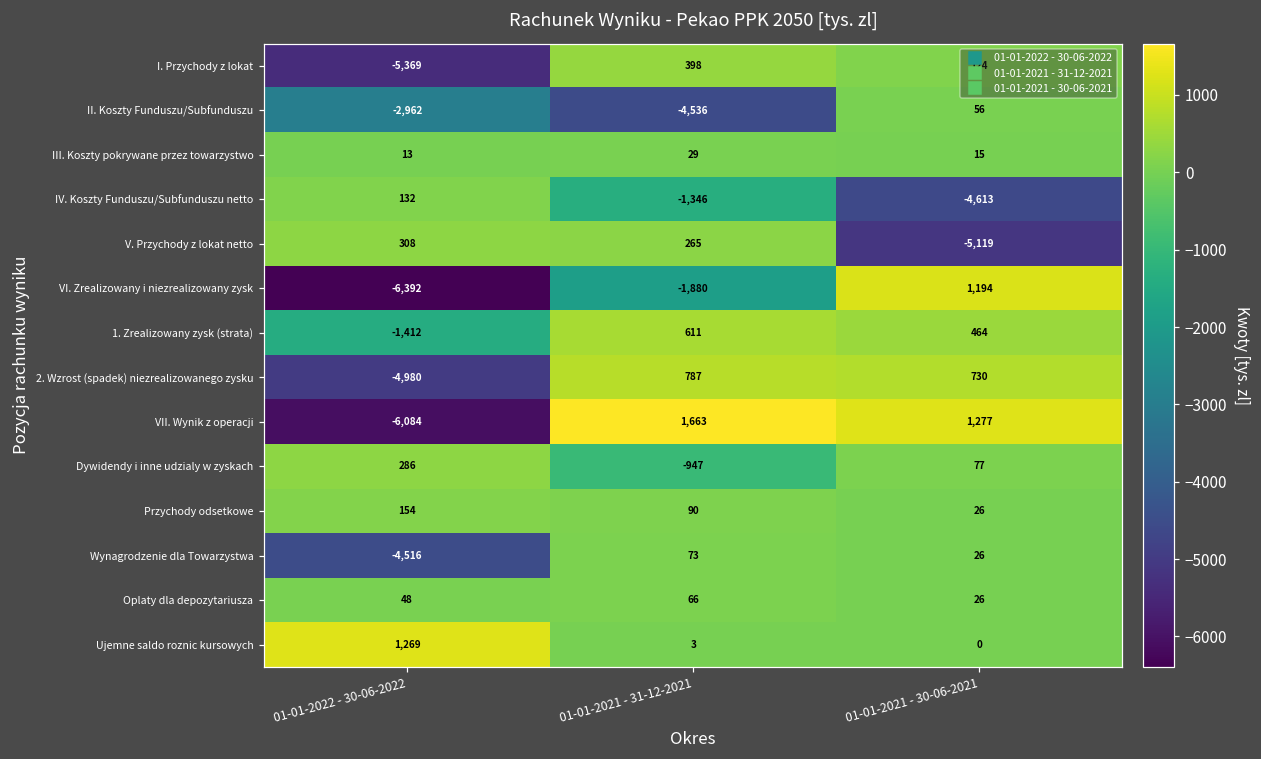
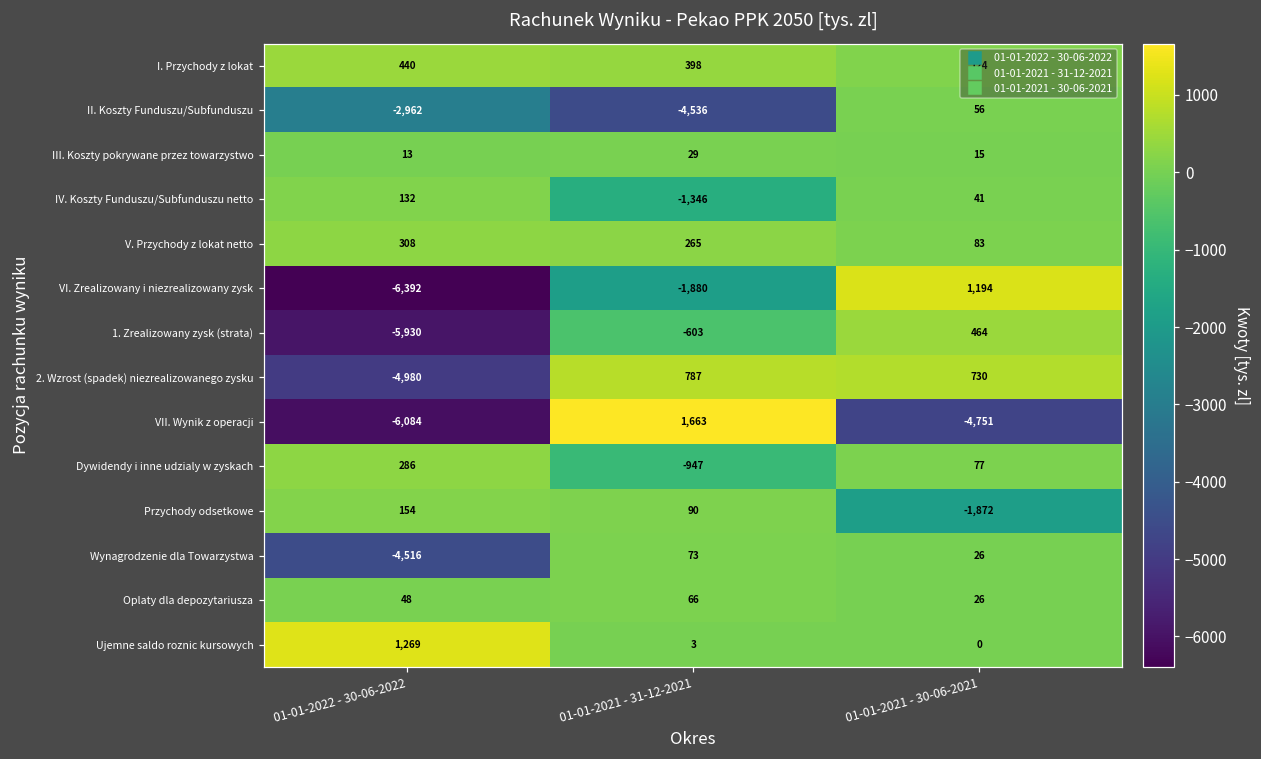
  {
    "I. Przychody z lokat": {
-     "01-01-2022 - 30-06-2022": "-5,369",
+     "01-01-2022 - 30-06-2022": "440",
      "01-01-2021 - 31-12-2021": "398"
    },
    "II. Koszty Funduszu/Subfunduszu": {
      "01-01-2022 - 30-06-2022": "-2,962",
      "01-01-2021 - 31-12-2021": "-4,536",
      "01-01-2021 - 30-06-2021": "56"
    },
    "III. Koszty pokrywane przez towarzystwo": {
      "01-01-2022 - 30-06-2022": "13",
      "01-01-2021 - 31-12-2021": "29",
      "01-01-2021 - 30-06-2021": "15"
    },
    "IV. Koszty Funduszu/Subfunduszu netto": {
      "01-01-2022 - 30-06-2022": "132",
      "01-01-2021 - 31-12-2021": "-1,346",
-     "01-01-2021 - 30-06-2021": "-4,613"
+     "01-01-2021 - 30-06-2021": "41"
    },
    "V. Przychody z lokat netto": {
      "01-01-2022 - 30-06-2022": "308",
      "01-01-2021 - 31-12-2021": "265",
-     "01-01-2021 - 30-06-2021": "-5,119"
+     "01-01-2021 - 30-06-2021": "83"
    },
    "VI. Zrealizowany i niezrealizowany zysk": {
      "01-01-2022 - 30-06-2022": "-6,392",
      "01-01-2021 - 31-12-2021": "-1,880",
      "01-01-2021 - 30-06-2021": "1,194"
    },
    "1. Zrealizowany zysk (strata)": {
-     "01-01-2022 - 30-06-2022": "-1,412",
-     "01-01-2021 - 31-12-2021": "611",
+     "01-01-2022 - 30-06-2022": "-5,930",
+     "01-01-2021 - 31-12-2021": "-603",
      "01-01-2021 - 30-06-2021": "464"
    },
    "2. Wzrost (spadek) niezrealizowanego zysku": {
      "01-01-2022 - 30-06-2022": "-4,980",
      "01-01-2021 - 31-12-2021": "787",
      "01-01-2021 - 30-06-2021": "730"
    },
    "VII. Wynik z operacji": {
      "01-01-2022 - 30-06-2022": "-6,084",
      "01-01-2021 - 31-12-2021": "1,663",
-     "01-01-2021 - 30-06-2021": "1,277"
+     "01-01-2021 - 30-06-2021": "-4,751"
    },
    "Dywidendy i inne udzialy w zyskach": {
      "01-01-2022 - 30-06-2022": "286",
      "01-01-2021 - 31-12-2021": "-947",
      "01-01-2021 - 30-06-2021": "77"
    },
    "Przychody odsetkowe": {
      "01-01-2022 - 30-06-2022": "154",
      "01-01-2021 - 31-12-2021": "90",
-     "01-01-2021 - 30-06-2021": "26"
+     "01-01-2021 - 30-06-2021": "-1,872"
    },
    "Wynagrodzenie dla Towarzystwa": {
      "01-01-2022 - 30-06-2022": "-4,516",
      "01-01-2021 - 31-12-2021": "73",
      "01-01-2021 - 30-06-2021": "26"
    },
    "Oplaty dla depozytariusza": {
      "01-01-2022 - 30-06-2022": "48",
      "01-01-2021 - 31-12-2021": "66",
      "01-01-2021 - 30-06-2021": "26"
    },
    "Ujemne saldo roznic kursowych": {
      "01-01-2022 - 30-06-2022": "1,269",
      "01-01-2021 - 31-12-2021": "3",
      "01-01-2021 - 30-06-2021": "0"
    }
  }
